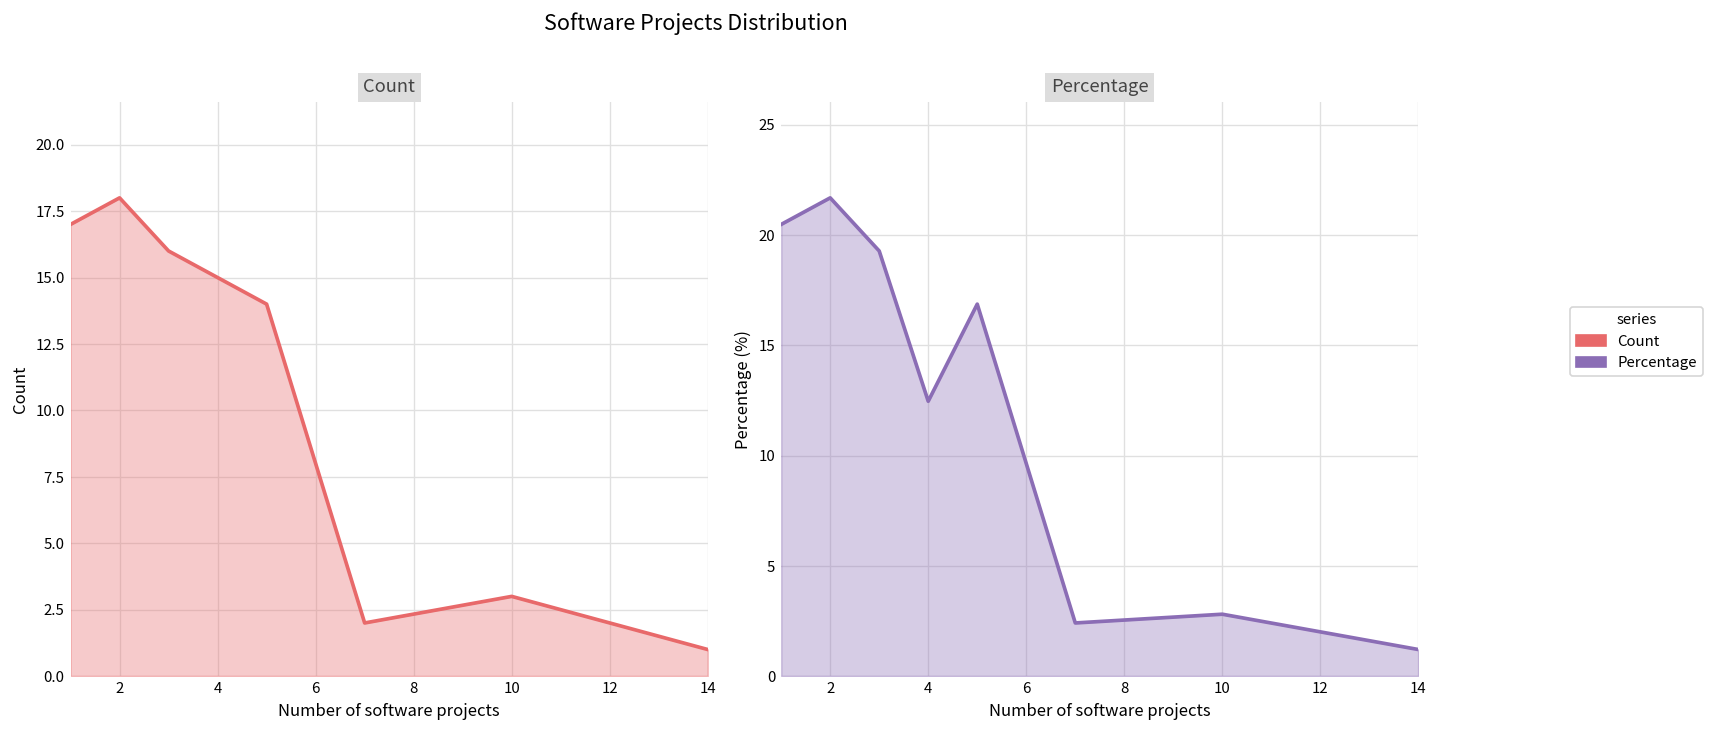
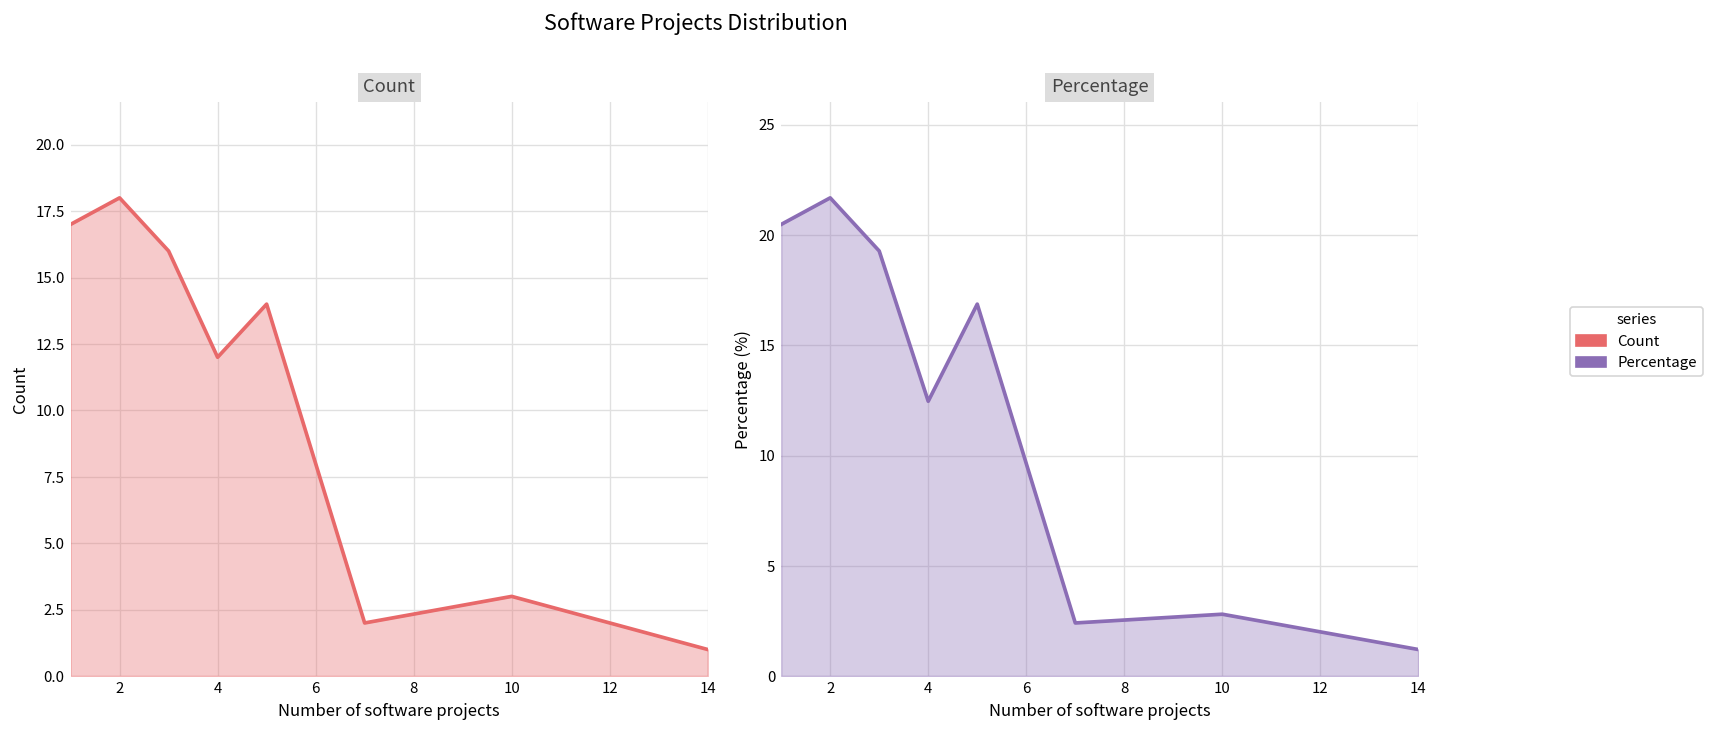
  {
    "Count": {
      "2": 18,
-     "4": 15,
+     "4": 12,
      "10": 3,
      "14": 1
    },
    "Percentage": {
      "2": 21.7,
      "4": 12.5,
      "10": 2.8,
      "14": 1.2
    }
  }
